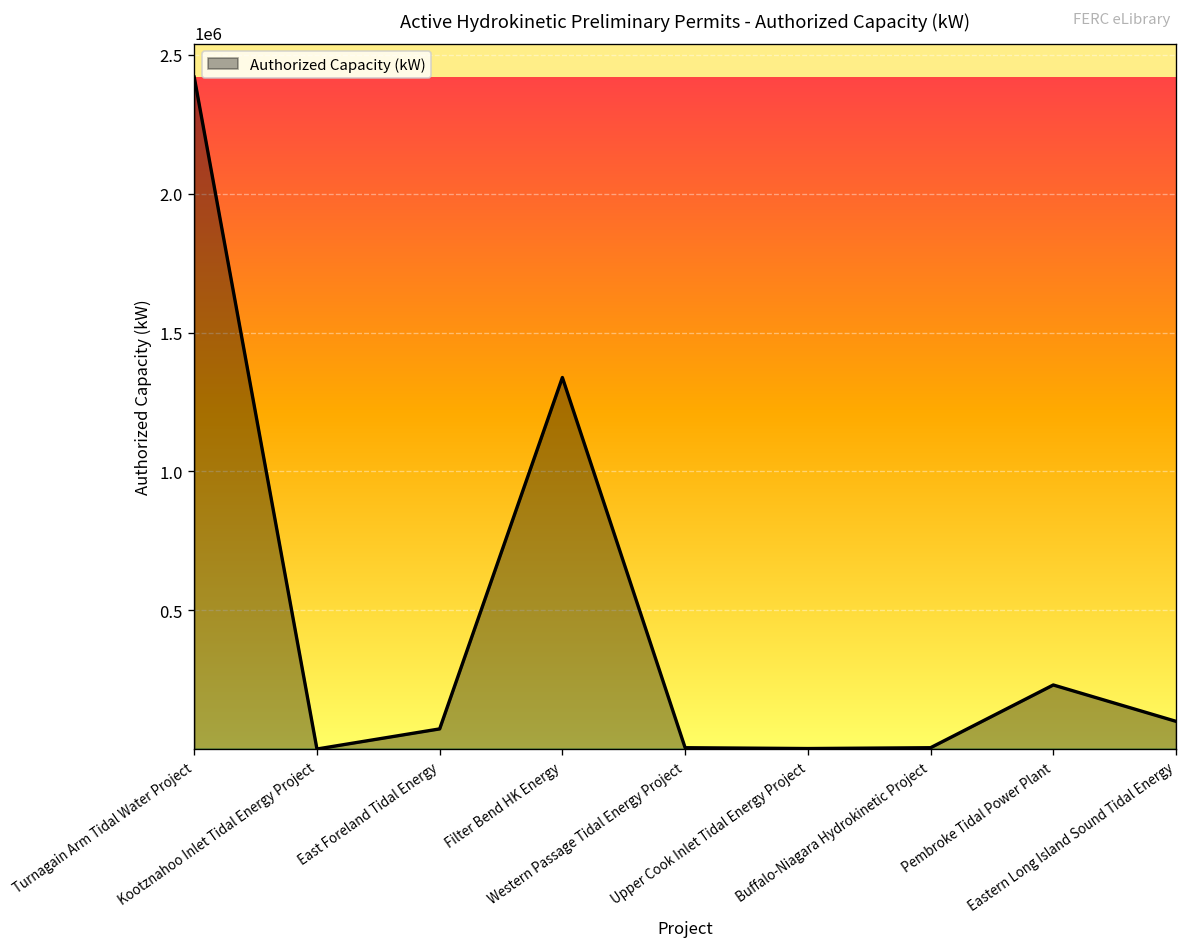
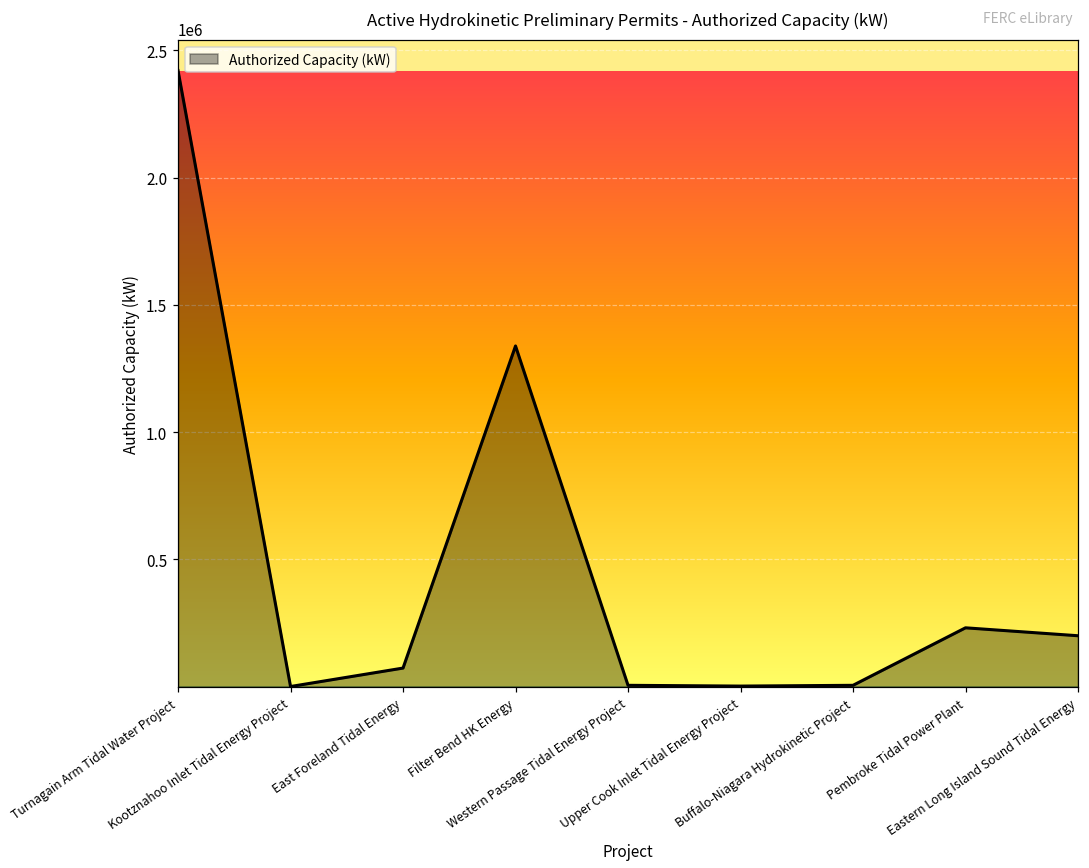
  {
    "Turnagain Arm Tidal Water Project": 2420000,
    "East Foreland Tidal Energy": 70000,
    "Filter Bend HK Energy": 1340000,
    "Western Passage Tidal Energy Project": 10000,
    "Upper Cook Inlet Tidal Energy Project": 0,
    "Buffalo-Niagara Hydrokinetic Project": 10000,
    "Pembroke Tidal Power Plant": 230000,
-   "Eastern Long Island Sound Tidal Energy": 100000
+   "Eastern Long Island Sound Tidal Energy": 200000
  }
